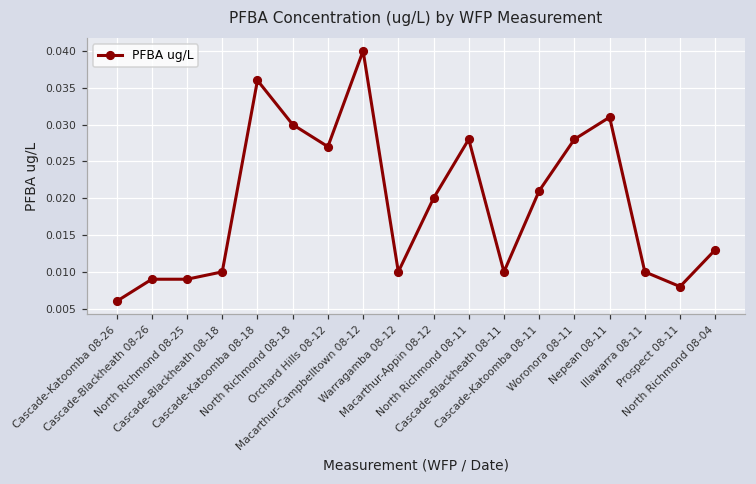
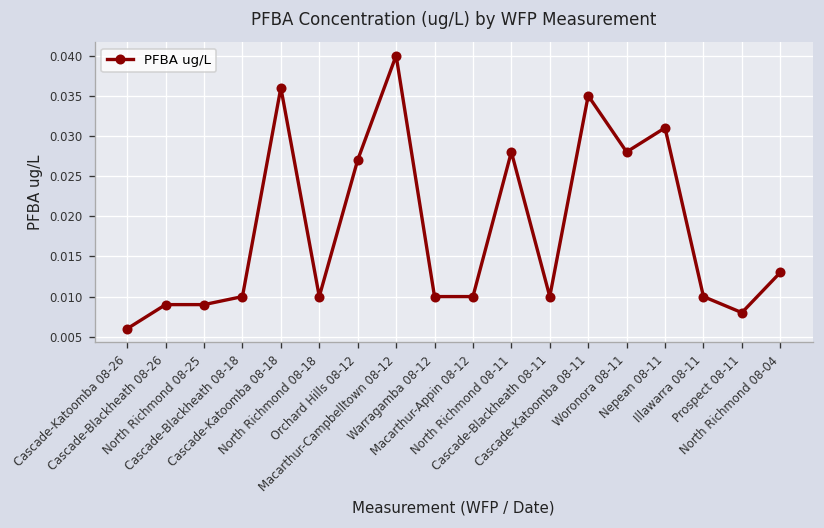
  {
    "Cascade-Katoomba 08-26": 0.006,
    "Cascade-Blackheath 08-26": 0.009,
    "North Richmond 08-25": 0.009,
    "Cascade-Blackheath 08-18": 0.010,
    "Cascade-Katoomba 08-18": 0.036,
-   "North Richmond 08-18": 0.03,
+   "North Richmond 08-18": 0.01,
    "Orchard Hills 08-12": 0.027,
    "Macarthur-Campbelltown 08-12": 0.040,
    "Warragamba 08-12": 0.010,
-   "Macarthur-Appin 08-12": 0.02,
+   "Macarthur-Appin 08-12": 0.01,
    "North Richmond 08-11": 0.028,
    "Cascade-Blackheath 08-11": 0.010,
-   "Cascade-Katoomba 08-11": 0.021,
+   "Cascade-Katoomba 08-11": 0.035,
    "Woronora 08-11": 0.028,
    "Nepean 08-11": 0.031,
    "Illawarra 08-11": 0.010,
    "Prospect 08-11": 0.008,
    "North Richmond 08-04": 0.013
  }
